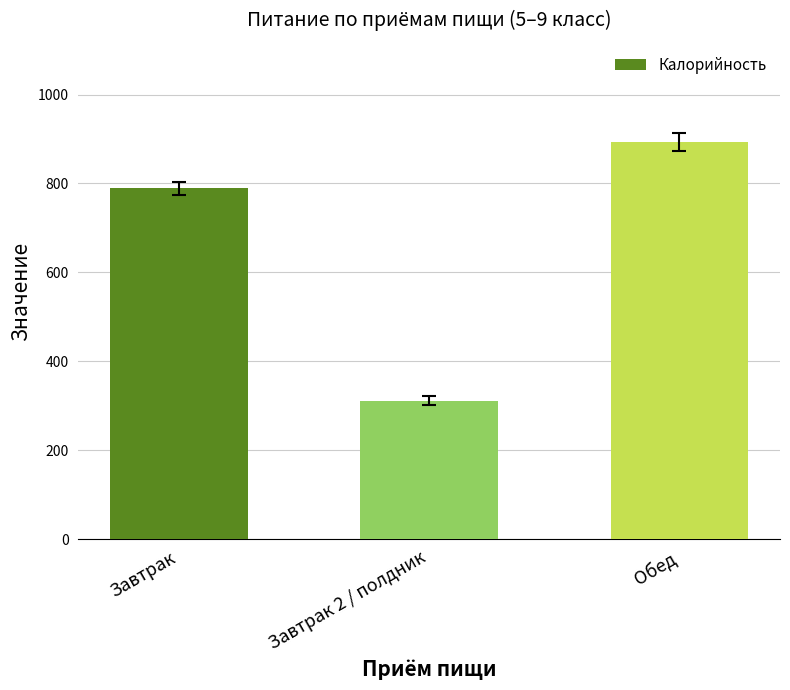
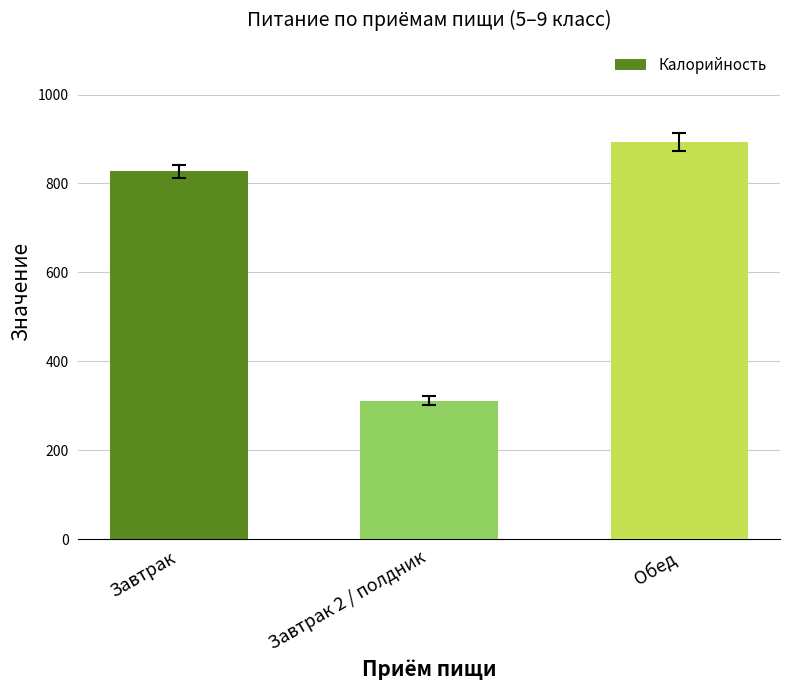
  {
    "Калорийность": {
-     "Завтрак": 790,
+     "Завтрак": 830,
      "Завтрак 2 / полдник": 310,
      "Обед": 890
    }
  }
